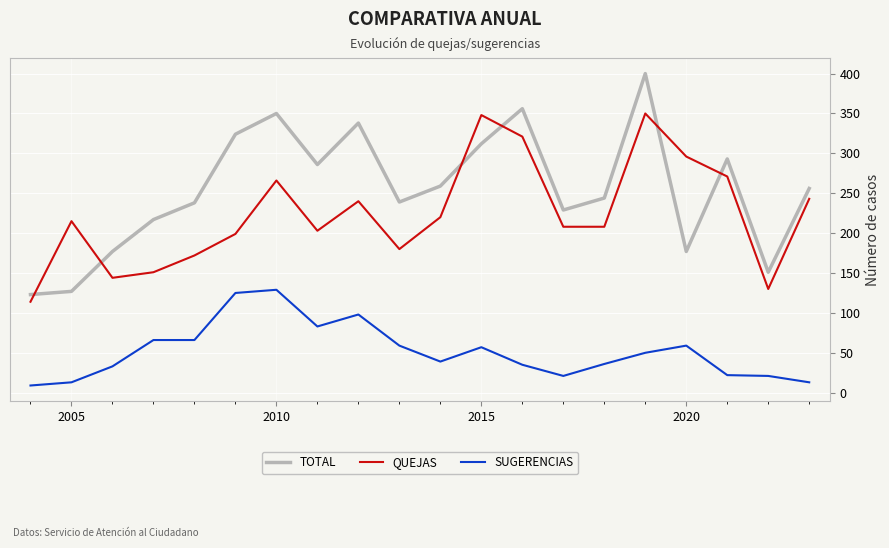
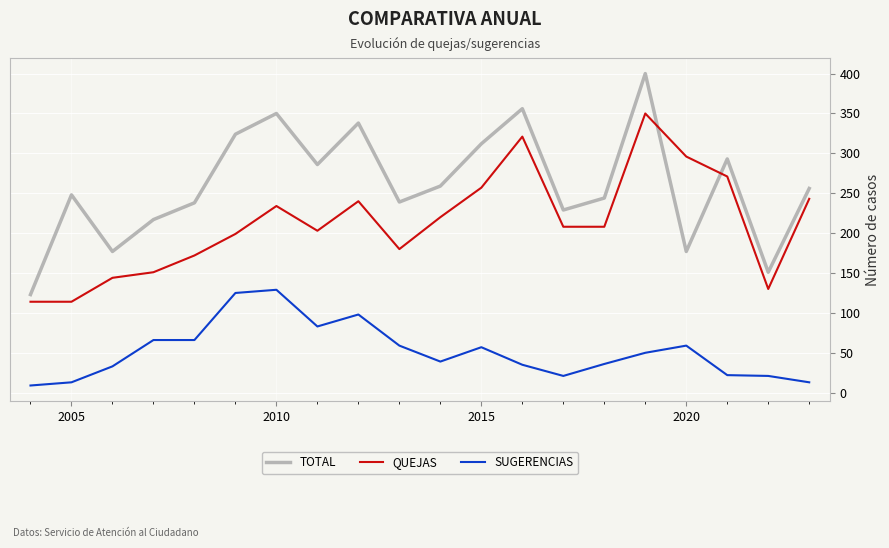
  {
    "TOTAL": {
-     "2005": 130,
+     "2005": 250,
      "2010": 350,
      "2015": 310,
      "2020": 180
    },
    "QUEJAS": {
-     "2005": 220,
-     "2010": 270,
-     "2015": 350,
+     "2005": 110,
+     "2010": 230,
+     "2015": 260,
      "2020": 300
    },
    "SUGERENCIAS": {
      "2005": 10,
      "2010": 130,
      "2015": 60,
      "2020": 60
    }
  }
